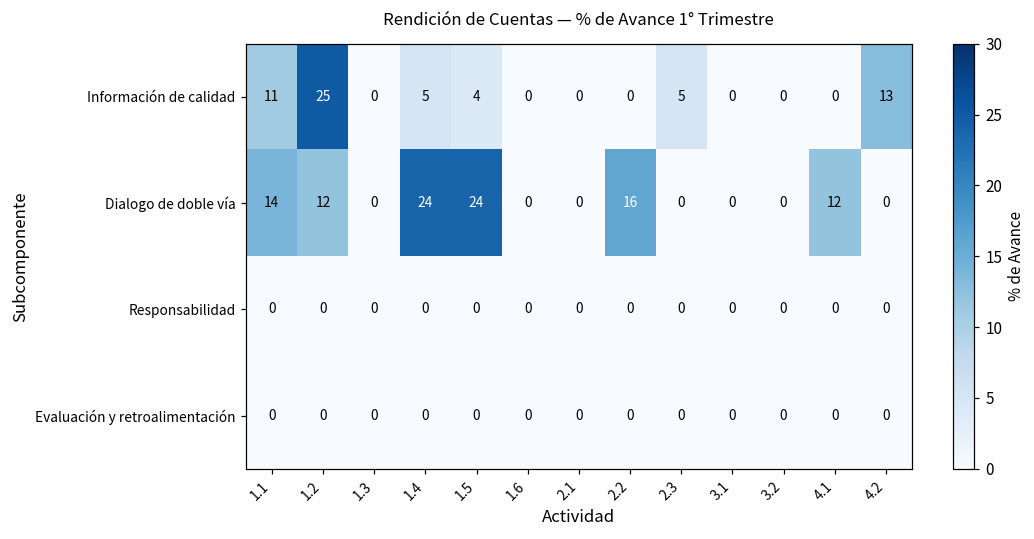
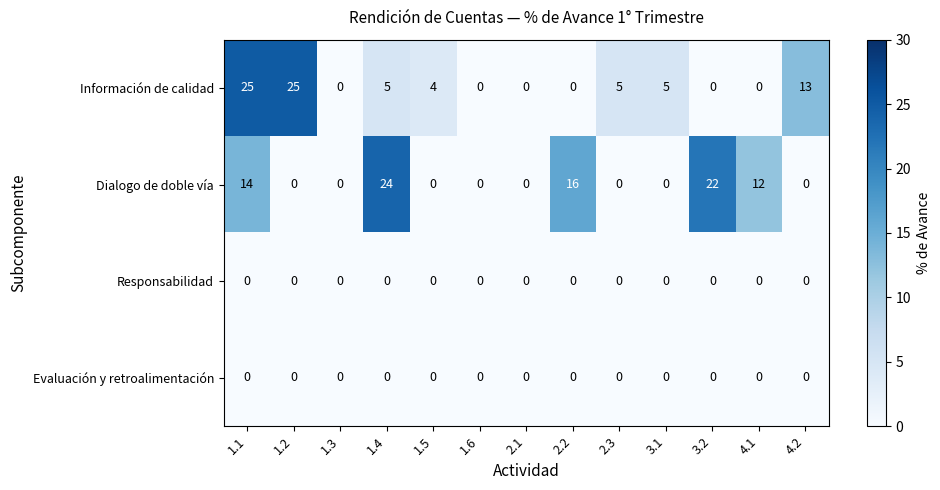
  {
    "Información de calidad": {
-     "1.1": 11,
+     "1.1": 25,
      "1.2": 25,
      "1.3": 0,
      "1.4": 5,
      "1.5": 4,
      "1.6": 0,
      "2.1": 0,
      "2.2": 0,
      "2.3": 5,
-     "3.1": 0,
+     "3.1": 5,
      "3.2": 0,
      "4.1": 0,
      "4.2": 13
    },
    "Dialogo de doble vía": {
      "1.1": 14,
-     "1.2": 12,
+     "1.2": 0,
      "1.3": 0,
      "1.4": 24,
-     "1.5": 24,
+     "1.5": 0,
      "1.6": 0,
      "2.1": 0,
      "2.2": 16,
      "2.3": 0,
      "3.1": 0,
-     "3.2": 0,
+     "3.2": 22,
      "4.1": 12,
      "4.2": 0
    },
    "Responsabilidad": {
      "1.1": 0,
      "1.2": 0,
      "1.3": 0,
      "1.4": 0,
      "1.5": 0,
      "1.6": 0,
      "2.1": 0,
      "2.2": 0,
      "2.3": 0,
      "3.1": 0,
      "3.2": 0,
      "4.1": 0,
      "4.2": 0
    },
    "Evaluación y retroalimentación": {
      "1.1": 0,
      "1.2": 0,
      "1.3": 0,
      "1.4": 0,
      "1.5": 0,
      "1.6": 0,
      "2.1": 0,
      "2.2": 0,
      "2.3": 0,
      "3.1": 0,
      "3.2": 0,
      "4.1": 0,
      "4.2": 0
    }
  }
